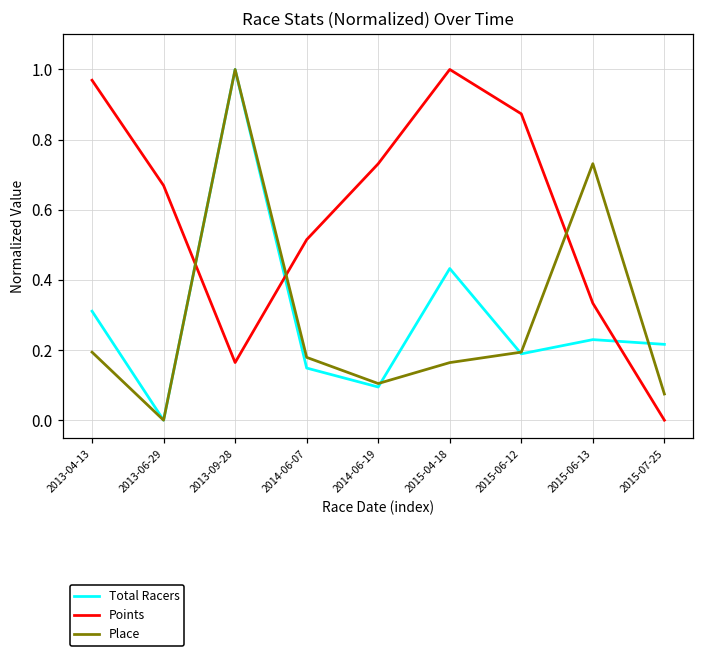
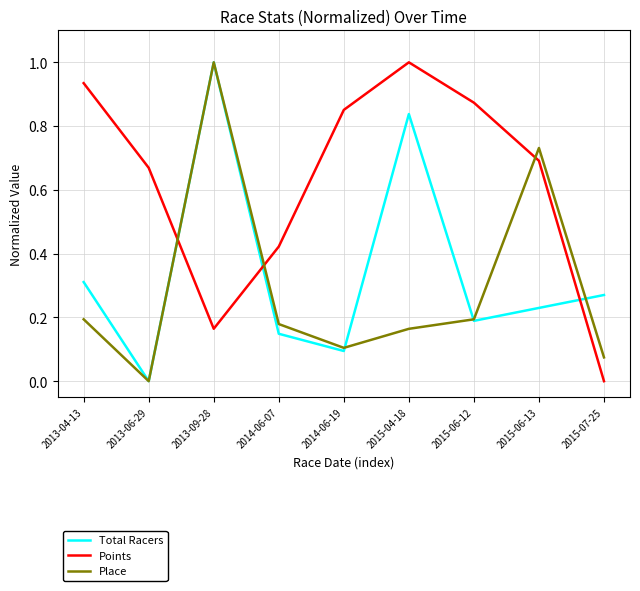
  {
    "Total Racers": {
      "2013-04-13": 0.31,
      "2014-06-07": 0.15,
      "2014-06-19": 0.09,
-     "2015-04-18": 0.43,
+     "2015-04-18": 0.84,
      "2015-06-13": 0.23,
-     "2015-07-25": 0.22
+     "2015-07-25": 0.27
    },
    "Points": {
-     "2013-04-13": 0.97,
+     "2013-04-13": 0.93,
      "2013-06-29": 0.67,
      "2013-09-28": 0.16,
-     "2014-06-07": 0.51,
-     "2014-06-19": 0.73,
+     "2014-06-07": 0.42,
+     "2014-06-19": 0.85,
      "2015-04-18": 1.00,
      "2015-06-12": 0.87,
-     "2015-06-13": 0.33,
+     "2015-06-13": 0.69,
      "2015-07-25": 0.00
    },
    "Place": {
      "2013-04-13": 0.19,
      "2014-06-07": 0.18,
      "2014-06-19": 0.10,
      "2015-04-18": 0.16,
      "2015-06-13": 0.73,
      "2015-07-25": 0.07
    }
  }
